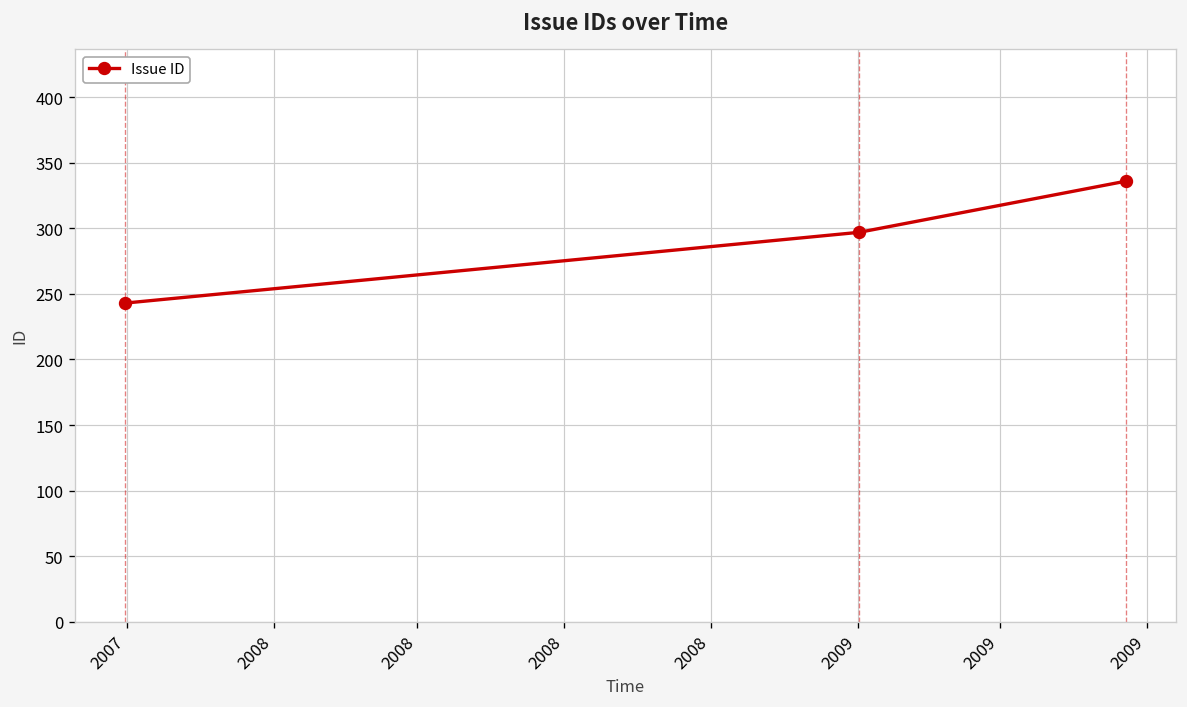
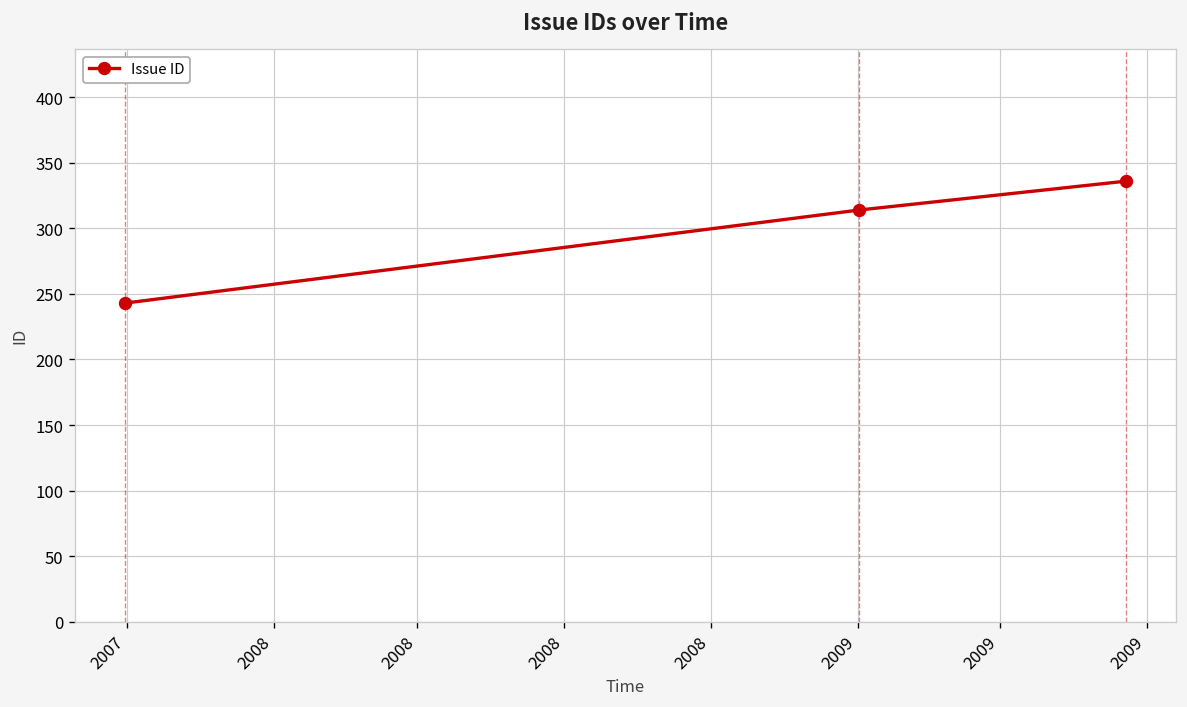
  {
    "2007": 243,
-   "2009": 297
+   "2009": 314
  }
